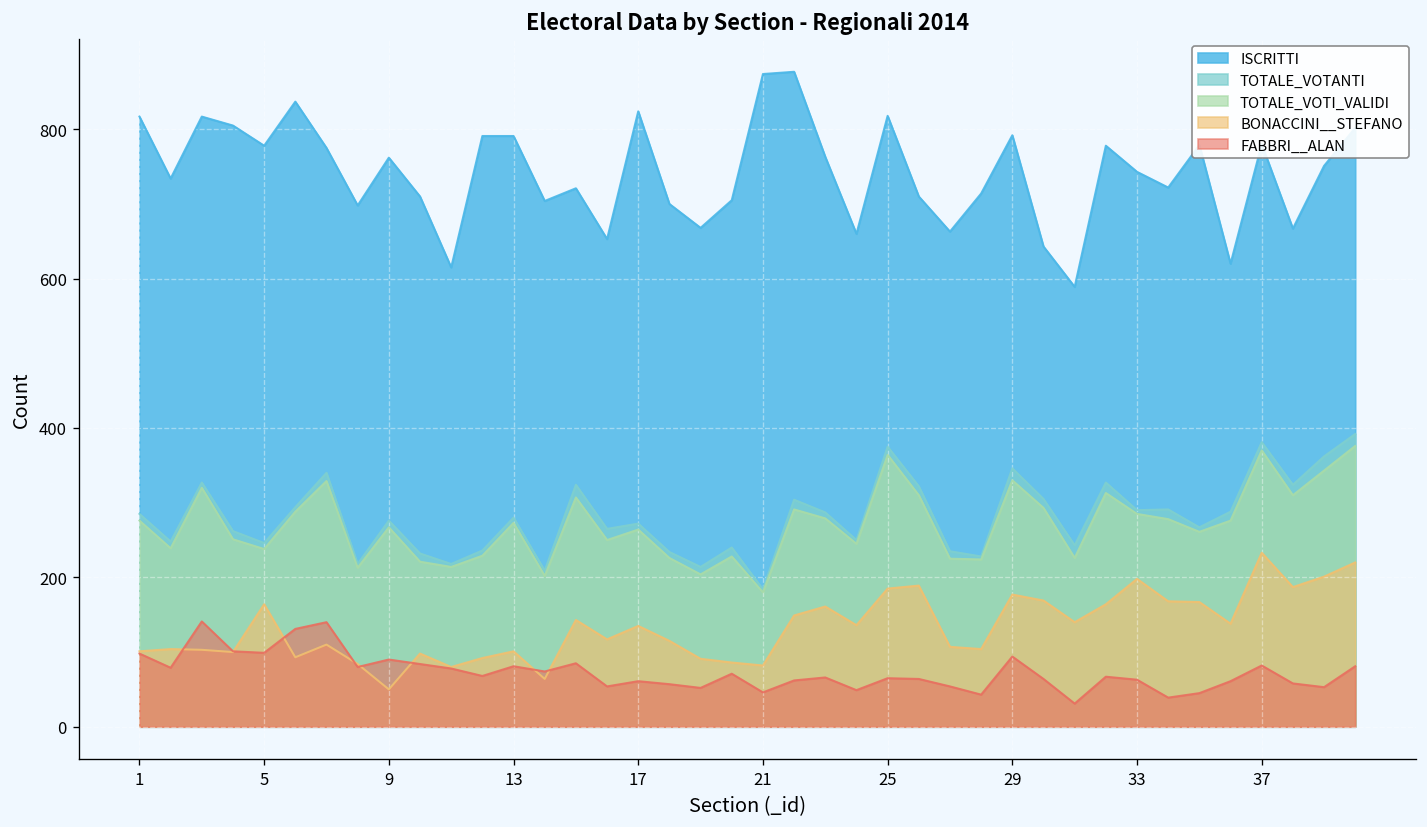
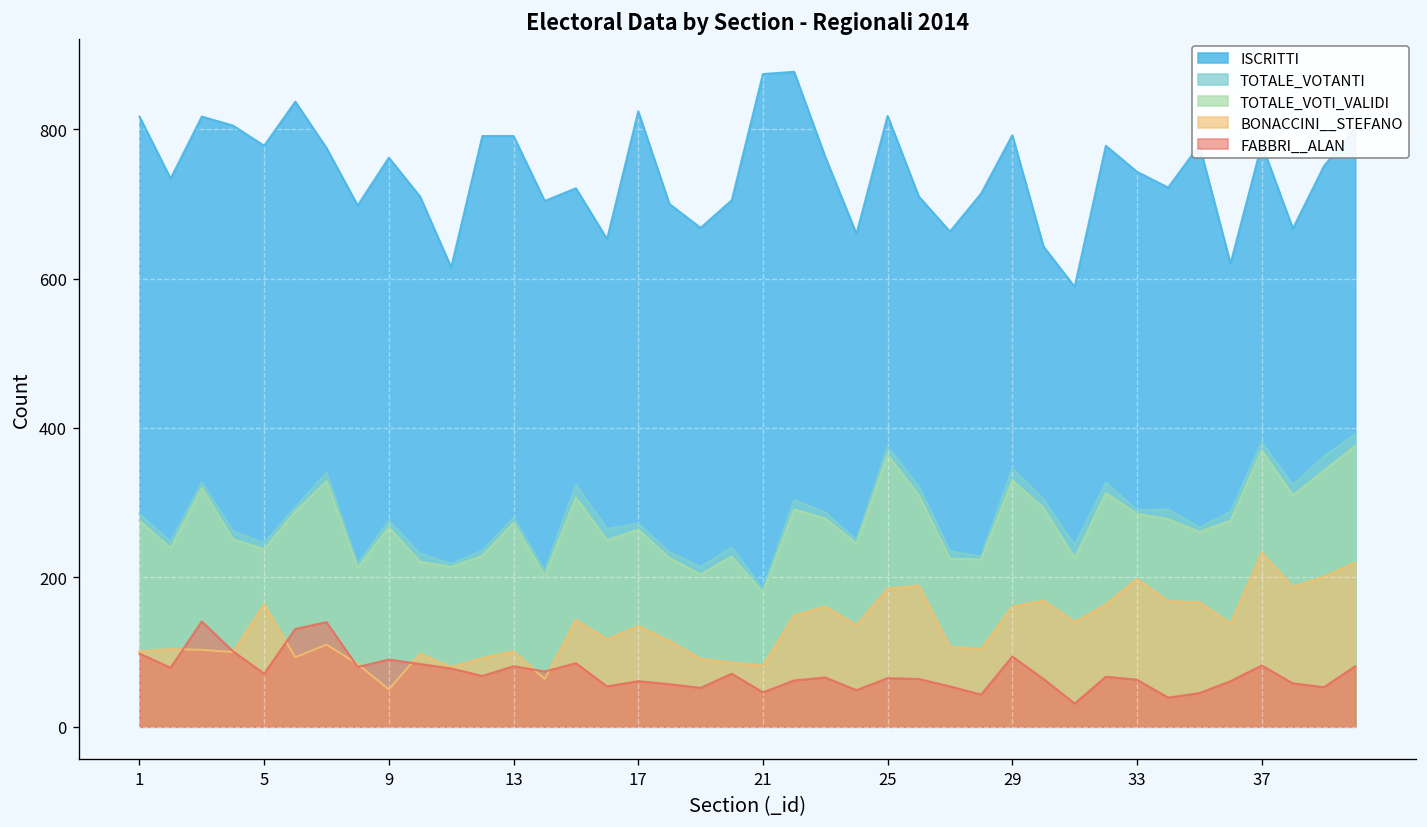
  {
    "BONACCINI__STEFANO": {
      "5": 160,
      "9": 50,
      "13": 100,
      "17": 140,
      "21": 80,
      "25": 190,
-     "29": 180,
+     "29": 160,
      "33": 200,
      "37": 230
    },
    "FABBRI__ALAN": {
-     "5": 100,
+     "5": 70,
      "9": 90,
      "13": 80,
      "17": 60,
      "21": 50,
      "25": 70,
      "29": 90,
      "33": 60,
      "37": 80
    }
  }
